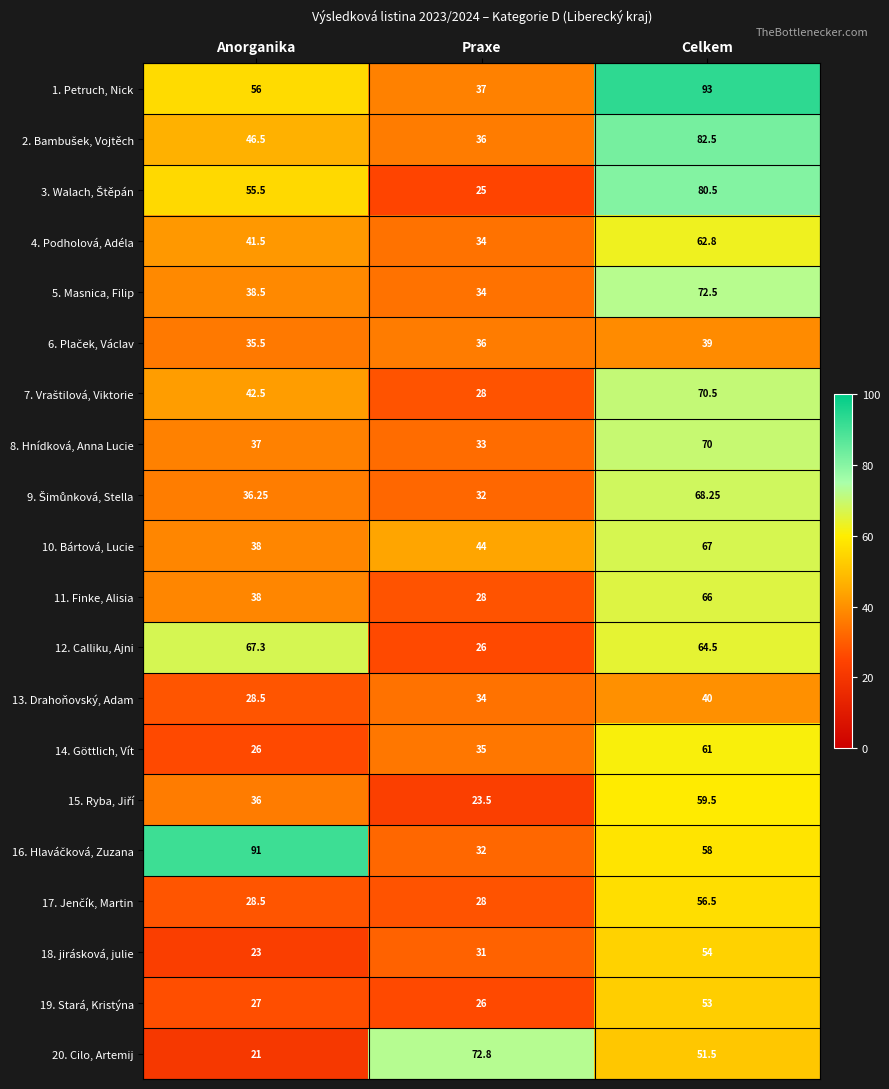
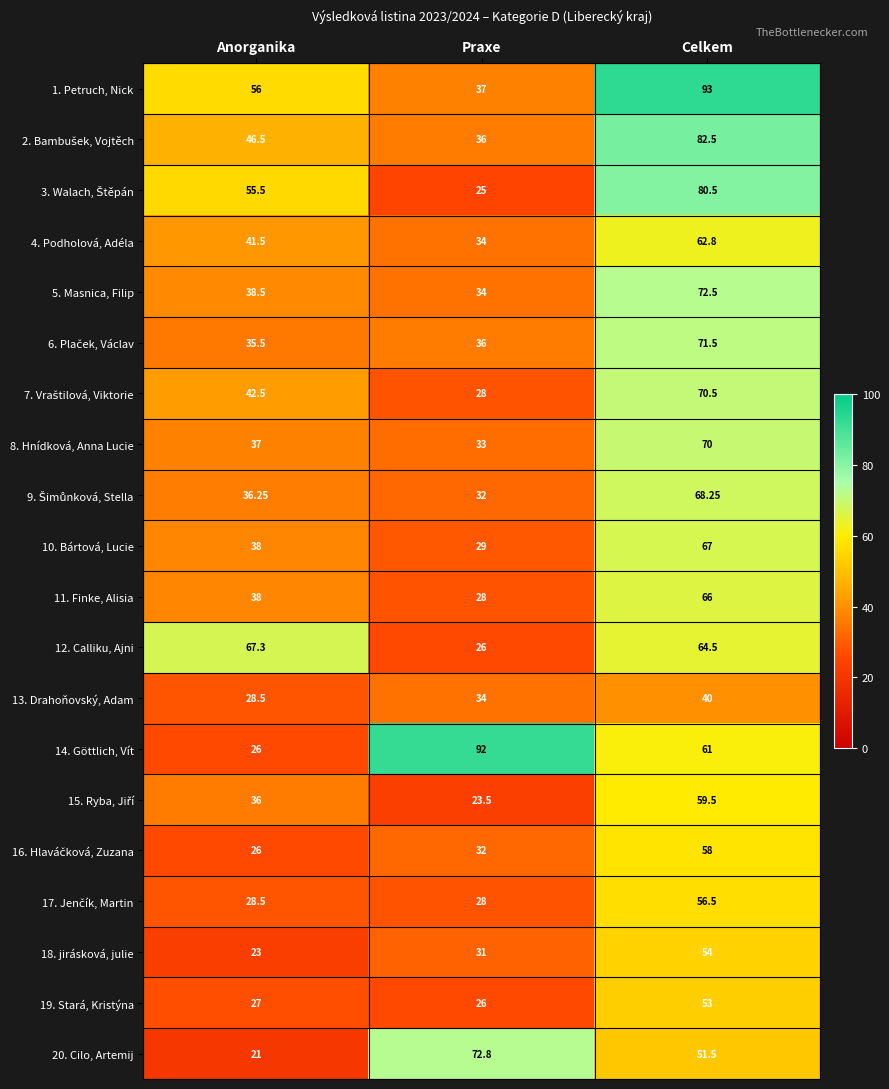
  {
    "1. Petruch, Nick": {
      "Anorganika": 56,
      "Praxe": 37,
      "Celkem": 93
    },
    "2. Bambušek, Vojtěch": {
      "Anorganika": 46.5,
      "Praxe": 36,
      "Celkem": 82.5
    },
    "3. Walach, Štěpán": {
      "Anorganika": 55.5,
      "Praxe": 25,
      "Celkem": 80.5
    },
    "4. Podholová, Adéla": {
      "Anorganika": 41.5,
      "Praxe": 34,
      "Celkem": 62.8
    },
    "5. Masnica, Filip": {
      "Anorganika": 38.5,
      "Praxe": 34,
      "Celkem": 72.5
    },
    "6. Plaček, Václav": {
      "Anorganika": 35.5,
      "Praxe": 36,
-     "Celkem": 39
+     "Celkem": 71.5
    },
    "7. Vraštilová, Viktorie": {
      "Anorganika": 42.5,
      "Praxe": 28,
      "Celkem": 70.5
    },
    "8. Hnídková, Anna Lucie": {
      "Anorganika": 37,
      "Praxe": 33,
      "Celkem": 70
    },
    "9. Šimůnková, Stella": {
      "Anorganika": 36.25,
      "Praxe": 32,
      "Celkem": 68.25
    },
    "10. Bártová, Lucie": {
      "Anorganika": 38,
-     "Praxe": 44,
+     "Praxe": 29,
      "Celkem": 67
    },
    "11. Finke, Alisia": {
      "Anorganika": 38,
      "Praxe": 28,
      "Celkem": 66
    },
    "12. Calliku, Ajni": {
      "Anorganika": 67.3,
      "Praxe": 26,
      "Celkem": 64.5
    },
    "13. Drahoňovský, Adam": {
      "Anorganika": 28.5,
      "Praxe": 34,
      "Celkem": 40
    },
    "14. Göttlich, Vít": {
      "Anorganika": 26,
-     "Praxe": 35,
+     "Praxe": 92,
      "Celkem": 61
    },
    "15. Ryba, Jiří": {
      "Anorganika": 36,
      "Praxe": 23.5,
      "Celkem": 59.5
    },
    "16. Hlaváčková, Zuzana": {
-     "Anorganika": 91,
+     "Anorganika": 26,
      "Praxe": 32,
      "Celkem": 58
    },
    "17. Jenčík, Martin": {
      "Anorganika": 28.5,
      "Praxe": 28,
      "Celkem": 56.5
    },
    "18. jirásková, julie": {
      "Anorganika": 23,
      "Praxe": 31,
      "Celkem": 54
    },
    "19. Stará, Kristýna": {
      "Anorganika": 27,
      "Praxe": 26,
      "Celkem": 53
    },
    "20. Cilo, Artemij": {
      "Anorganika": 21,
      "Praxe": 72.8,
      "Celkem": 51.5
    }
  }
